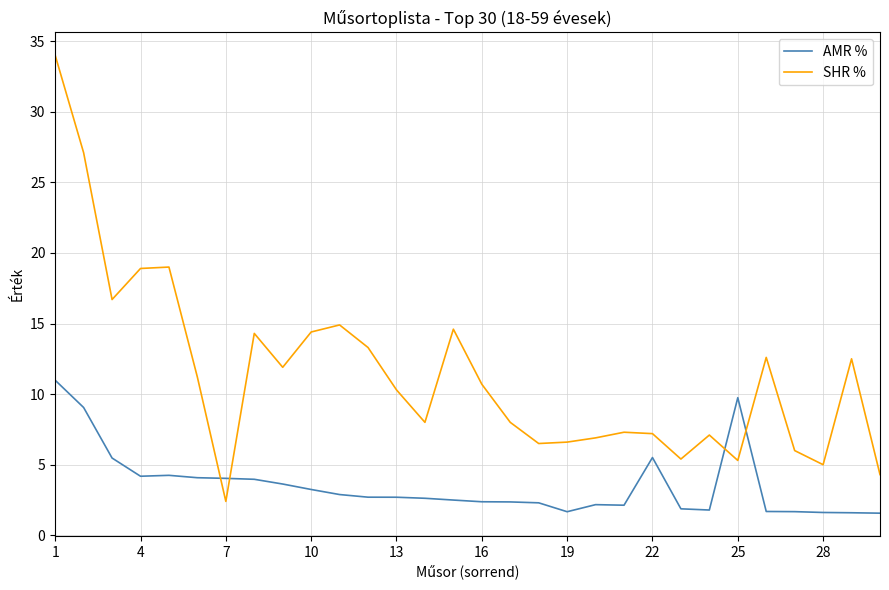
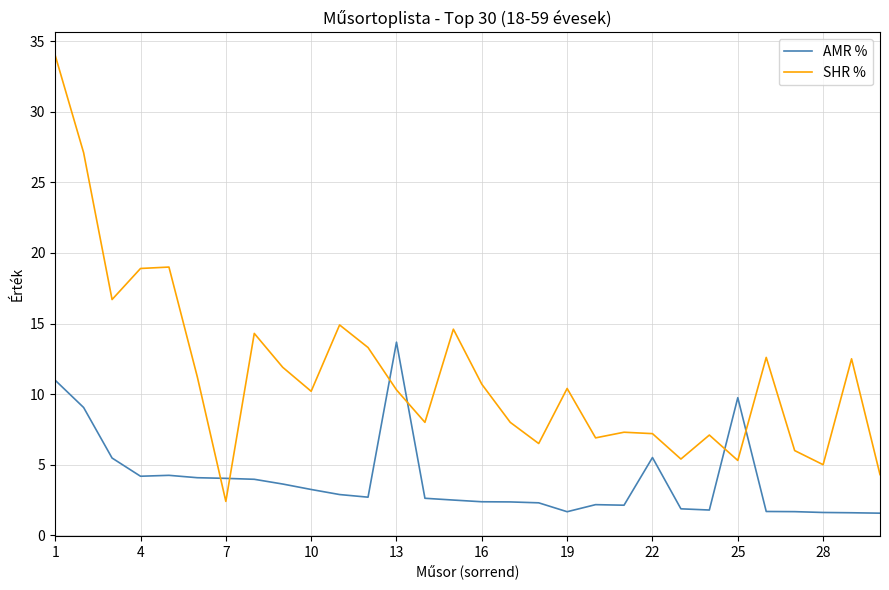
  {
    "AMR %": {
      "1": 11.0,
      "4": 4.2,
      "7": 4.0,
      "10": 3.2,
-     "13": 2.7,
+     "13": 13.7,
      "16": 2.4,
      "19": 1.7,
      "22": 5.5,
      "25": 9.7,
      "28": 1.6
    },
    "SHR %": {
      "1": 34.0,
      "4": 18.9,
      "7": 2.4,
-     "10": 14.4,
+     "10": 10.2,
      "13": 10.3,
      "16": 10.7,
-     "19": 6.6,
+     "19": 10.4,
      "22": 7.2,
      "25": 5.3,
      "28": 5.0
    }
  }
